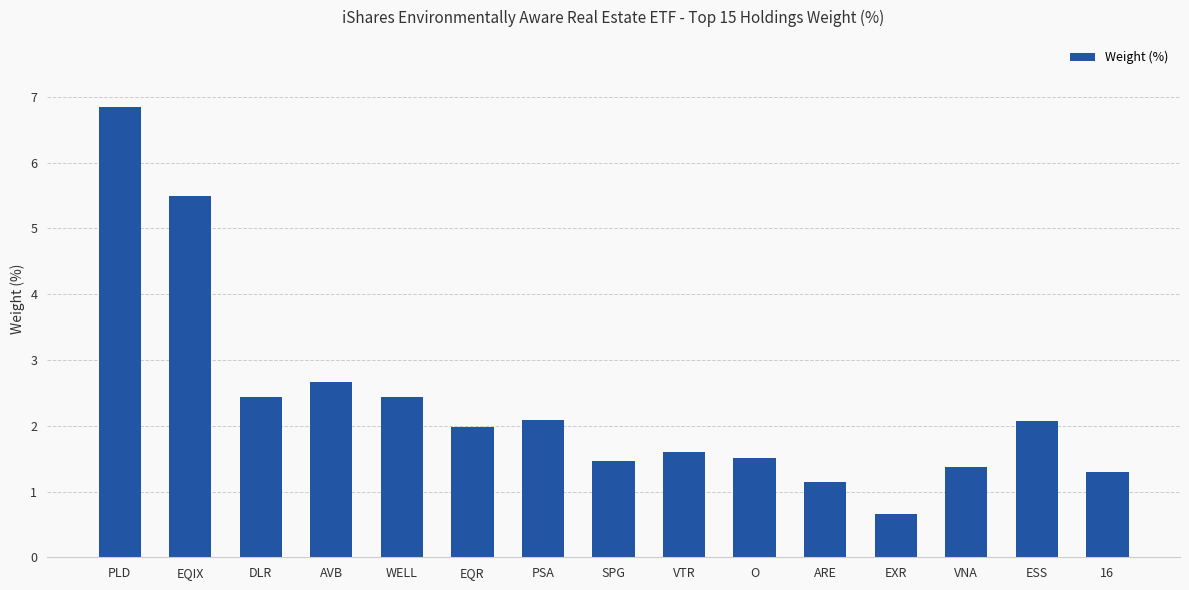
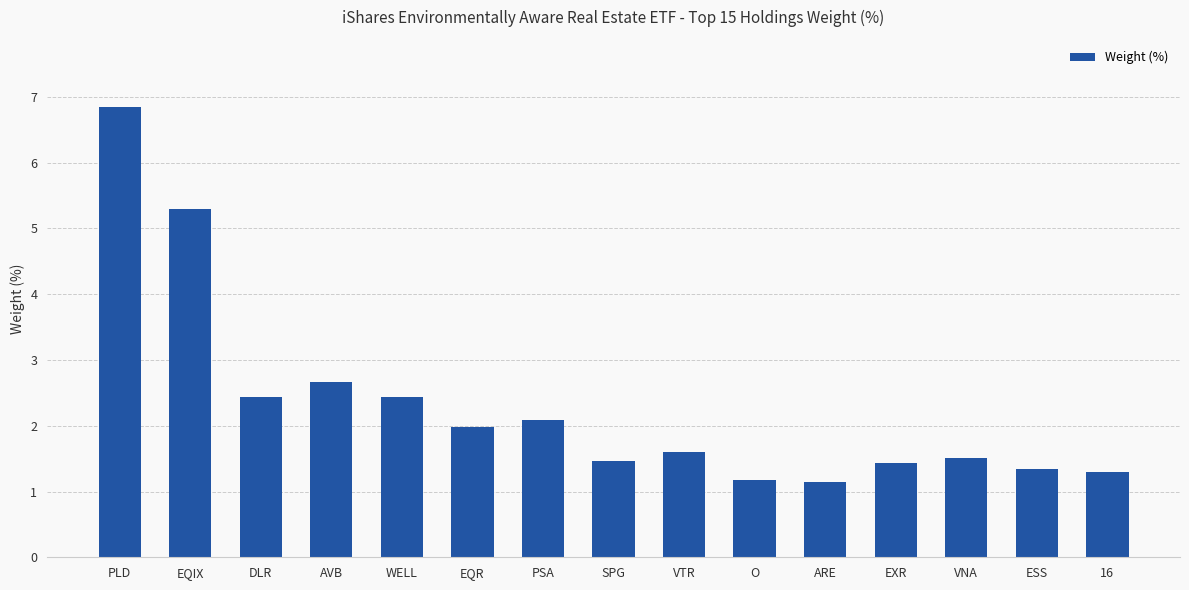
  {
    "PLD": 6.8,
-   "EQIX": 5.5,
+   "EQIX": 5.3,
    "DLR": 2.4,
    "AVB": 2.7,
    "WELL": 2.4,
    "EQR": 2.0,
    "PSA": 2.1,
    "SPG": 1.5,
    "VTR": 1.6,
-   "O": 1.5,
+   "O": 1.2,
    "ARE": 1.1,
-   "EXR": 0.7,
-   "VNA": 1.4,
-   "ESS": 2.1,
+   "EXR": 1.4,
+   "VNA": 1.5,
+   "ESS": 1.3,
    "16": 1.3
  }
